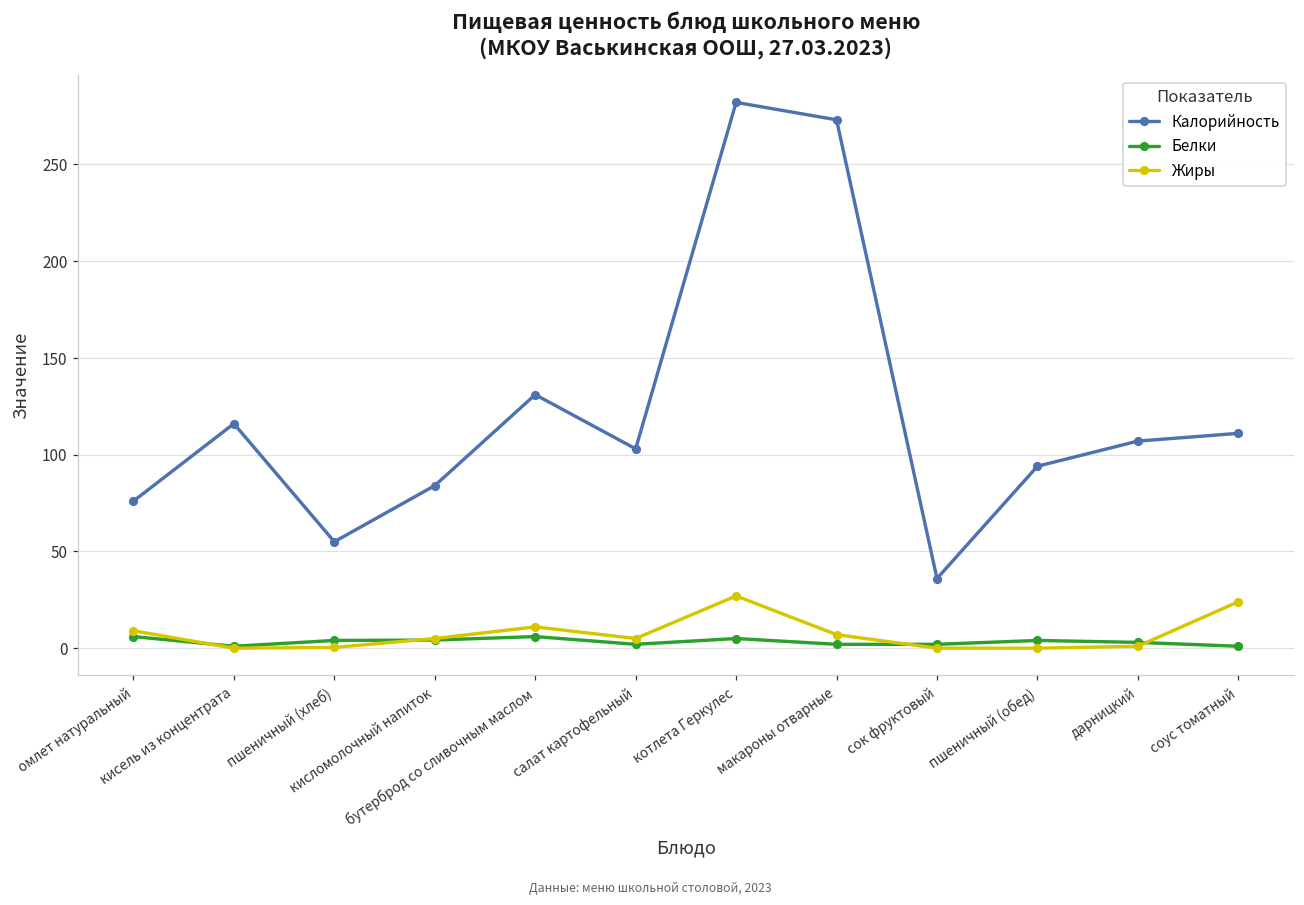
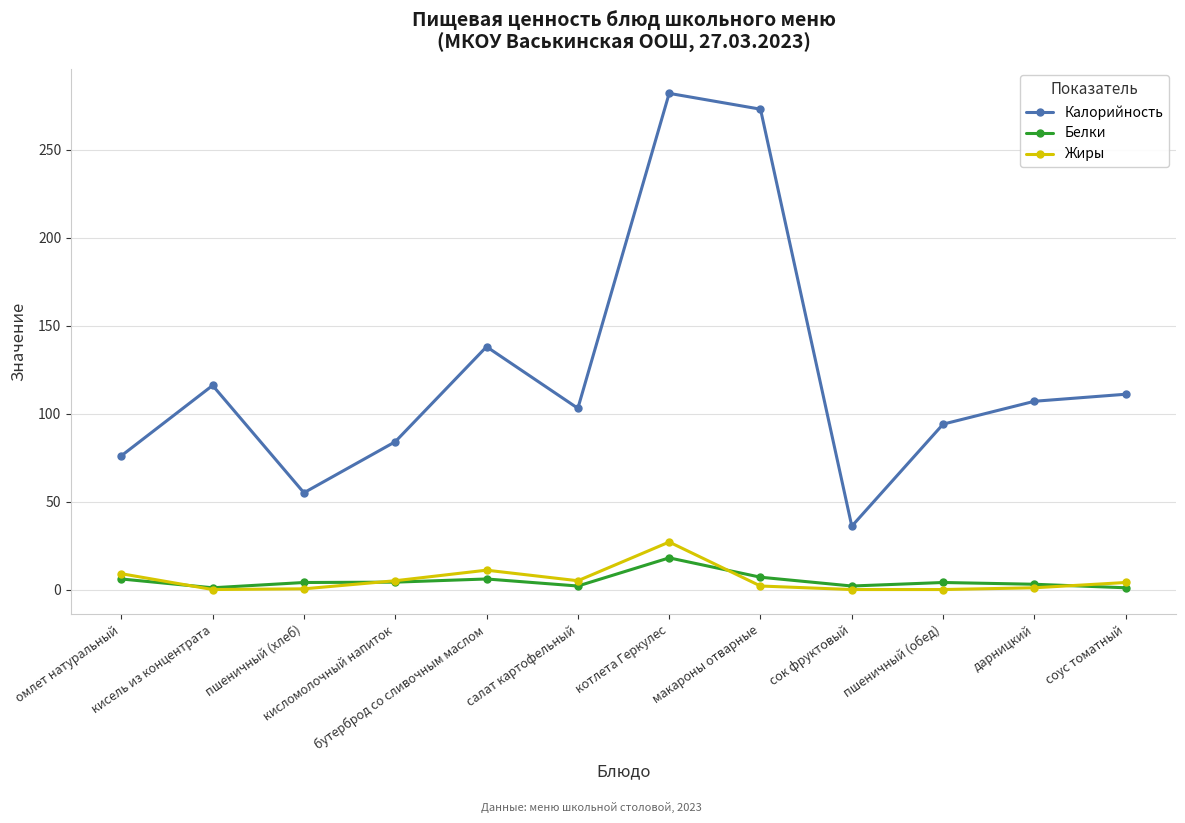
  {
    "Калорийность": {
      "омлет натуральный": 76,
      "кисель из концентрата": 116,
      "пшеничный (хлеб)": 55,
      "кисломолочный напиток": 84,
-     "бутерброд со сливочным маслом": 131,
+     "бутерброд со сливочным маслом": 138,
      "салат картофельный": 103,
      "котлета Геркулес": 282,
      "макароны отварные": 273,
      "сок фруктовый": 36,
      "пшеничный (обед)": 94,
      "дарницкий": 107,
      "соус томатный": 111
    },
    "Белки": {
      "омлет натуральный": 6,
      "пшеничный (хлеб)": 4,
      "бутерброд со сливочным маслом": 6,
      "салат картофельный": 2,
-     "котлета Геркулес": 5,
-     "макароны отварные": 2,
+     "котлета Геркулес": 18,
+     "макароны отварные": 7,
      "сок фруктовый": 2,
      "пшеничный (обед)": 4,
      "дарницкий": 3,
      "соус томатный": 1
    },
    "Жиры": {
      "омлет натуральный": 9,
      "пшеничный (хлеб)": 0,
      "бутерброд со сливочным маслом": 11,
      "салат картофельный": 5,
      "котлета Геркулес": 27,
-     "макароны отварные": 7,
+     "макароны отварные": 2,
      "сок фруктовый": 0,
      "пшеничный (обед)": 0,
      "дарницкий": 1,
-     "соус томатный": 24
+     "соус томатный": 4
    }
  }
